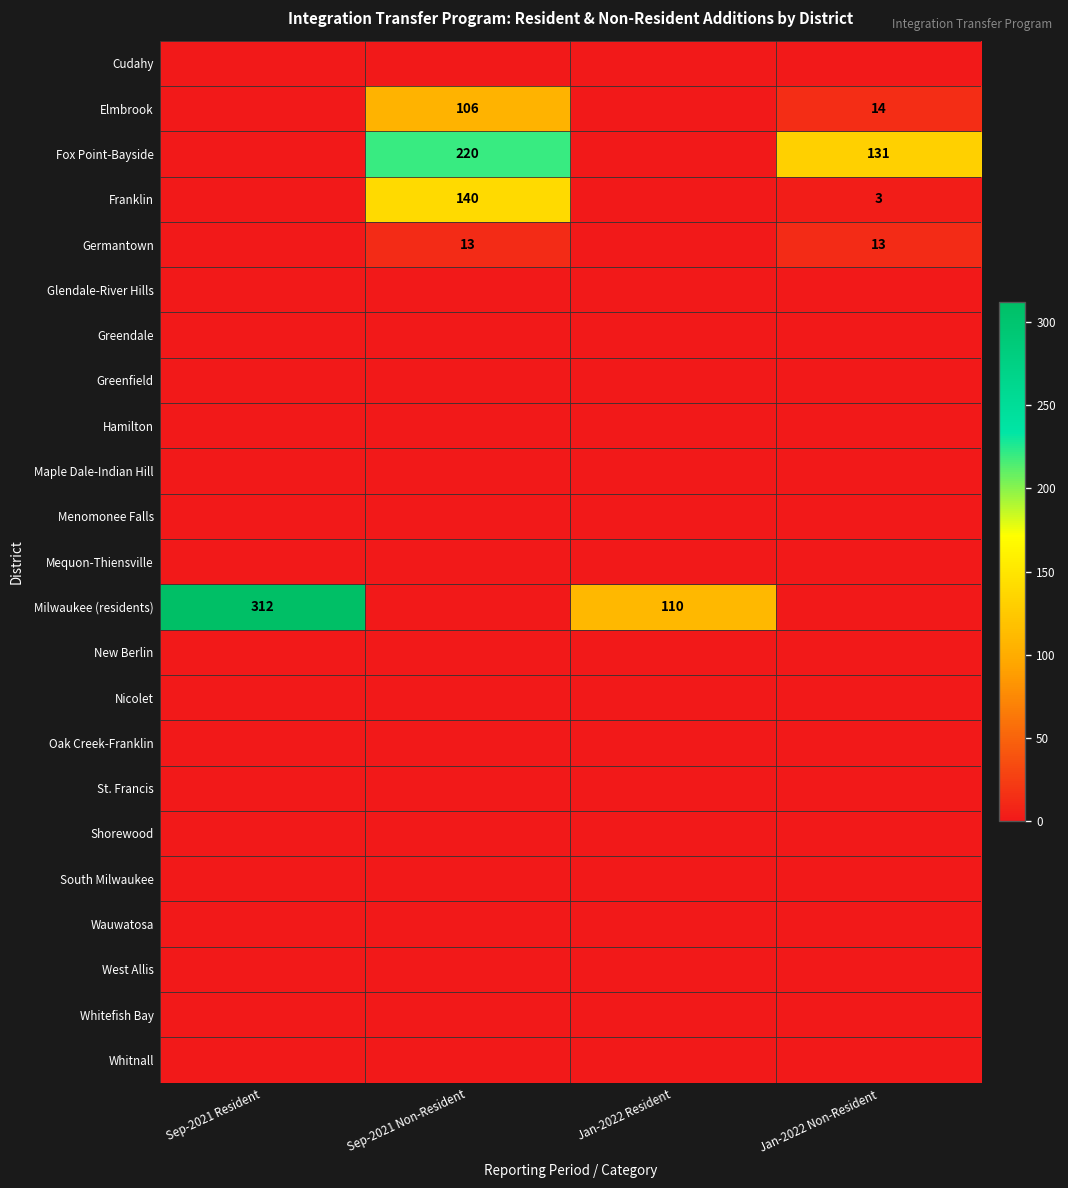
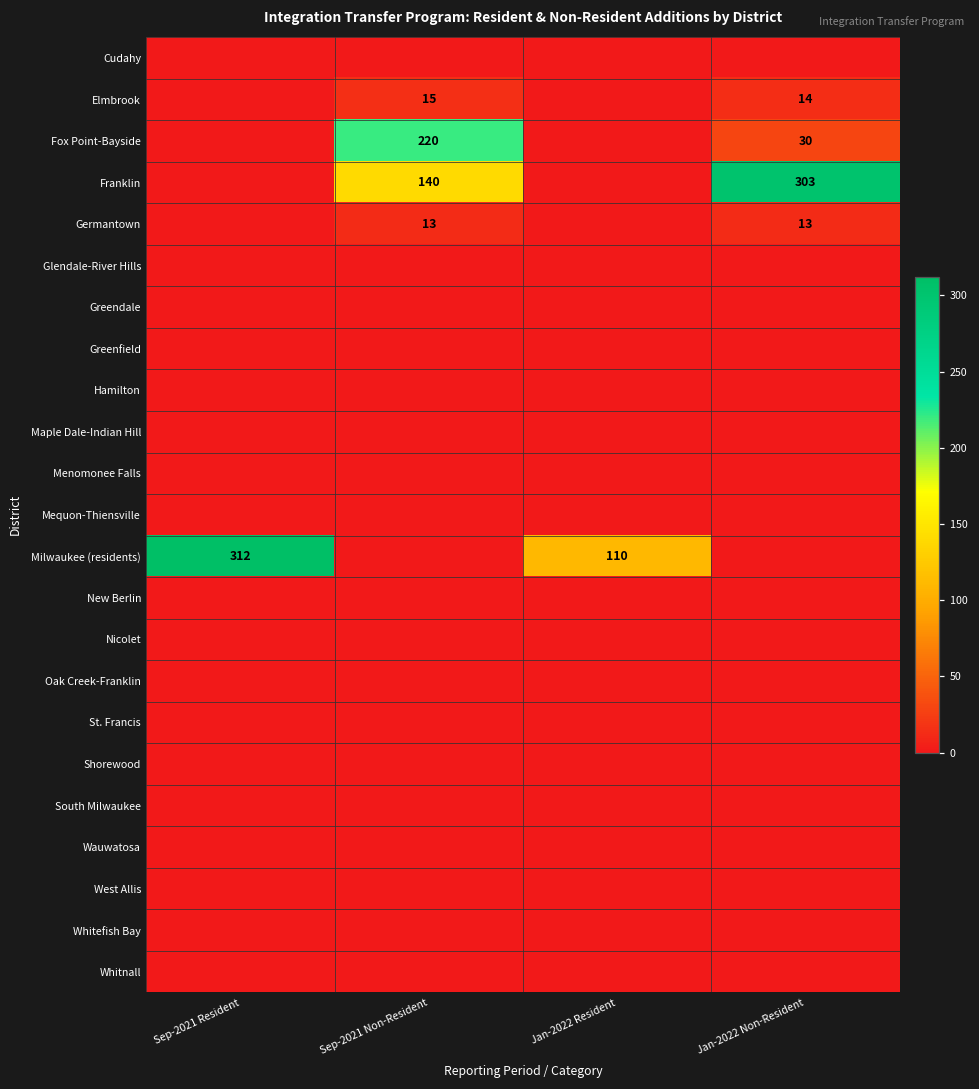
  {
    "Elmbrook": {
-     "Sep-2021 Non-Resident": 106,
+     "Sep-2021 Non-Resident": 15,
      "Jan-2022 Non-Resident": 14
    },
    "Fox Point-Bayside": {
      "Sep-2021 Non-Resident": 220,
-     "Jan-2022 Non-Resident": 131
+     "Jan-2022 Non-Resident": 30
    },
    "Franklin": {
      "Sep-2021 Non-Resident": 140,
-     "Jan-2022 Non-Resident": 3
+     "Jan-2022 Non-Resident": 303
    },
    "Germantown": {
      "Sep-2021 Non-Resident": 13,
      "Jan-2022 Non-Resident": 13
    },
    "Milwaukee (residents)": {
      "Sep-2021 Resident": 312,
      "Jan-2022 Resident": 110
    }
  }
